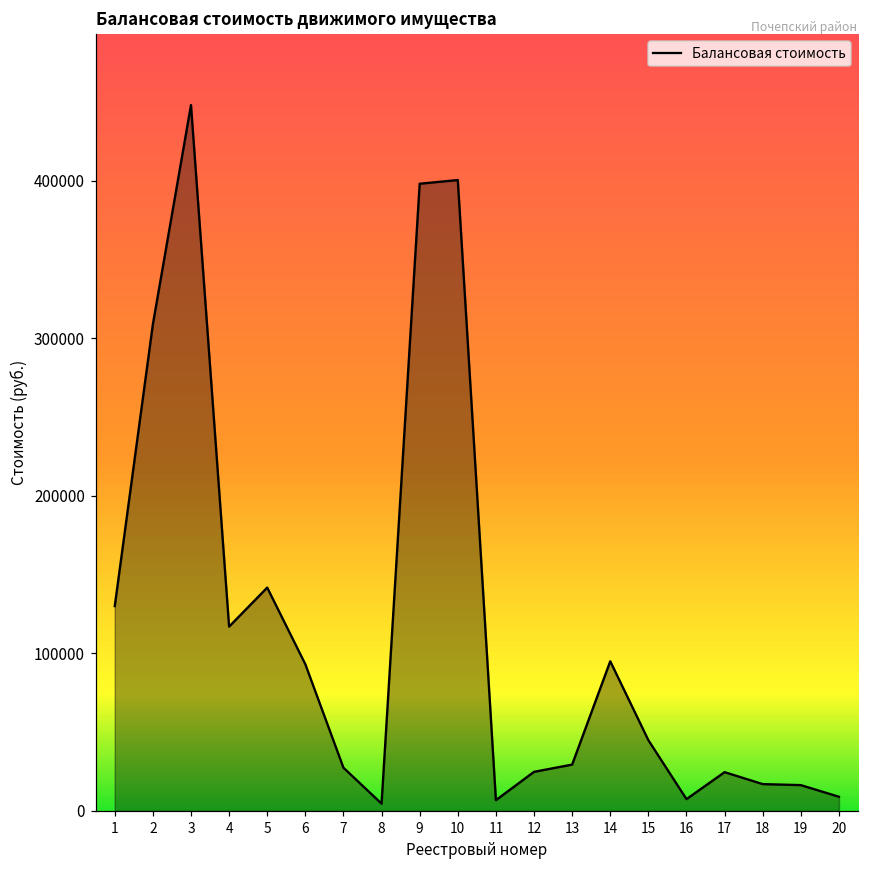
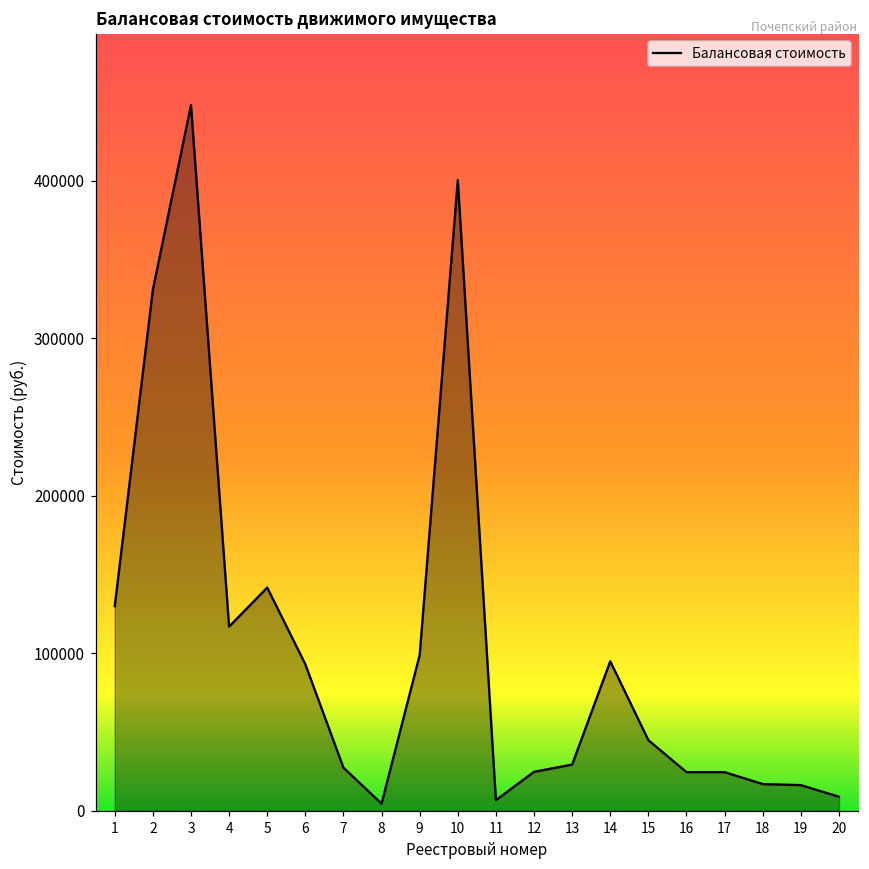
  {
    "1": 130000,
-   "2": 309000,
+   "2": 331000,
    "3": 448000,
    "4": 117000,
    "5": 142000,
    "6": 93000,
    "7": 27000,
    "8": 5000,
-   "9": 398000,
+   "9": 99000,
    "10": 400000,
    "11": 7000,
    "12": 25000,
    "13": 29000,
    "14": 95000,
    "15": 45000,
-   "16": 8000,
+   "16": 25000,
    "17": 25000,
    "18": 17000,
    "19": 16000,
    "20": 9000
  }
